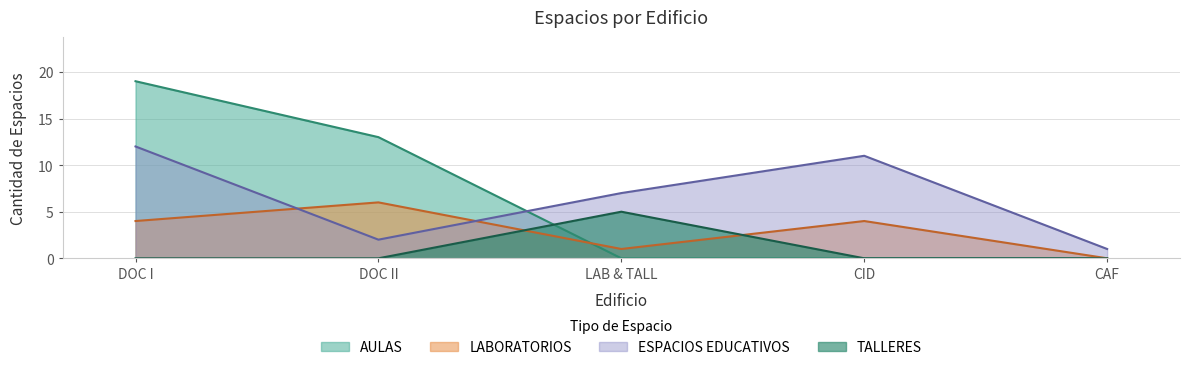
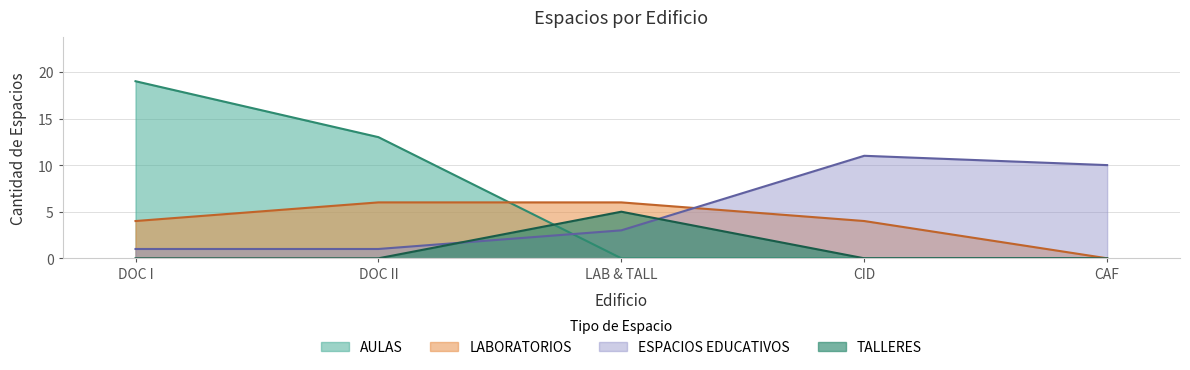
  {
    "AULAS": {
      "DOC I": 19,
      "DOC II": 13,
      "LAB & TALL": 0
    },
    "LABORATORIOS": {
      "DOC I": 4,
      "DOC II": 6,
-     "LAB & TALL": 1,
+     "LAB & TALL": 6,
      "CID": 4
    },
    "ESPACIOS EDUCATIVOS": {
-     "DOC I": 12,
-     "DOC II": 2,
-     "LAB & TALL": 7,
+     "DOC I": 1,
+     "DOC II": 1,
+     "LAB & TALL": 3,
      "CID": 11,
-     "CAF": 1
+     "CAF": 10
    },
    "TALLERES": {
      "DOC I": 0,
      "DOC II": 0,
      "LAB & TALL": 5
    }
  }
